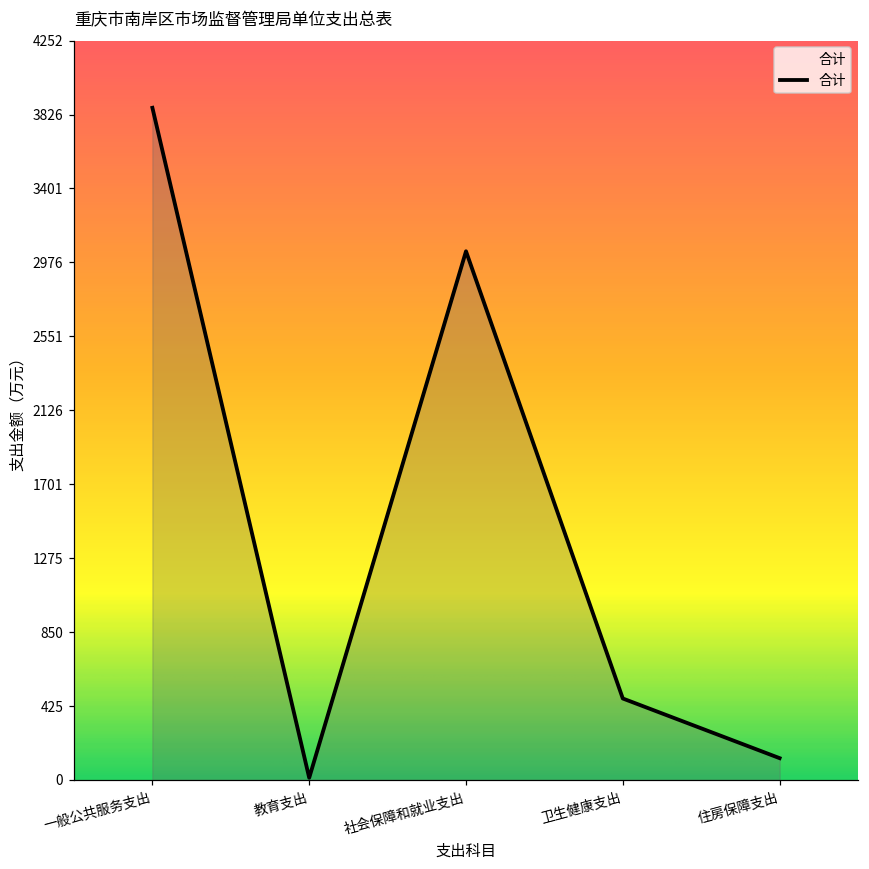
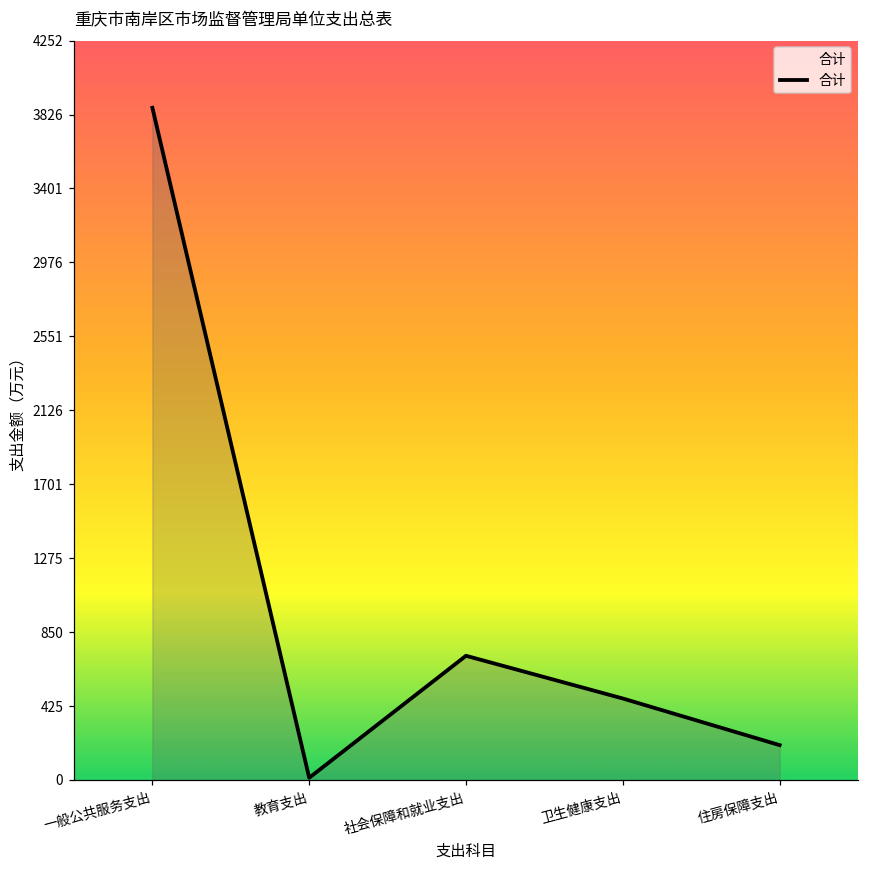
  {
    "一般公共服务支出": 3870,
    "教育支出": 10,
-   "社会保障和就业支出": 3040,
+   "社会保障和就业支出": 710,
    "卫生健康支出": 470,
-   "住房保障支出": 130
+   "住房保障支出": 200
  }
